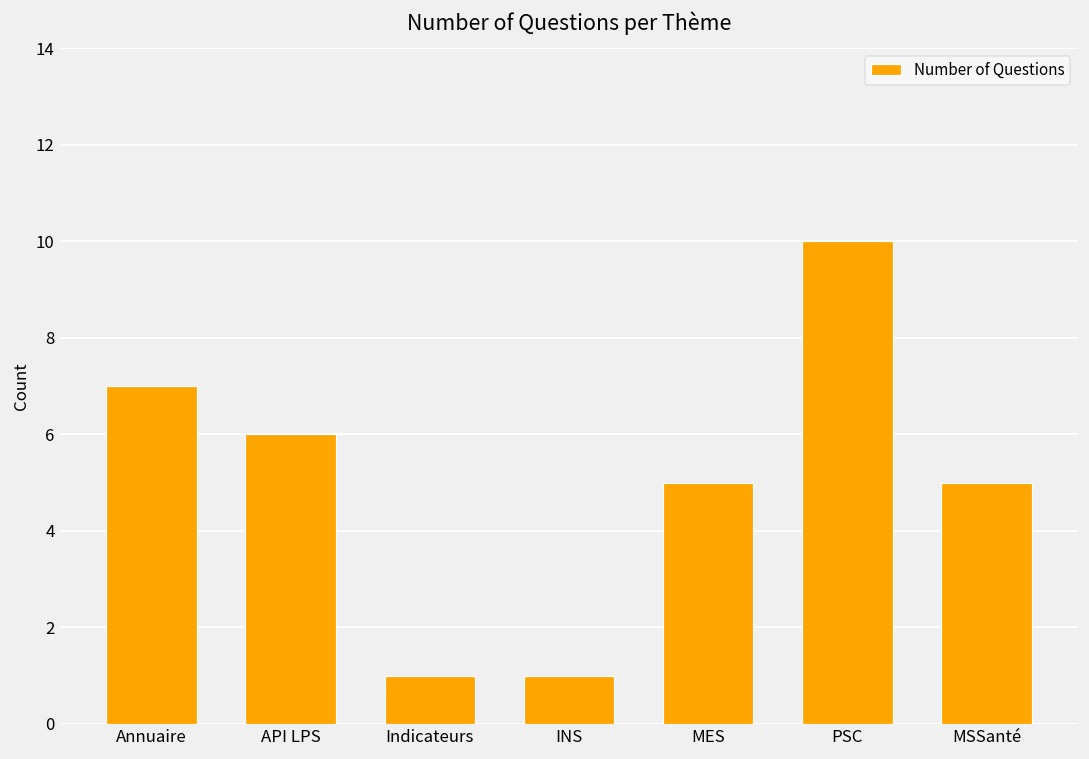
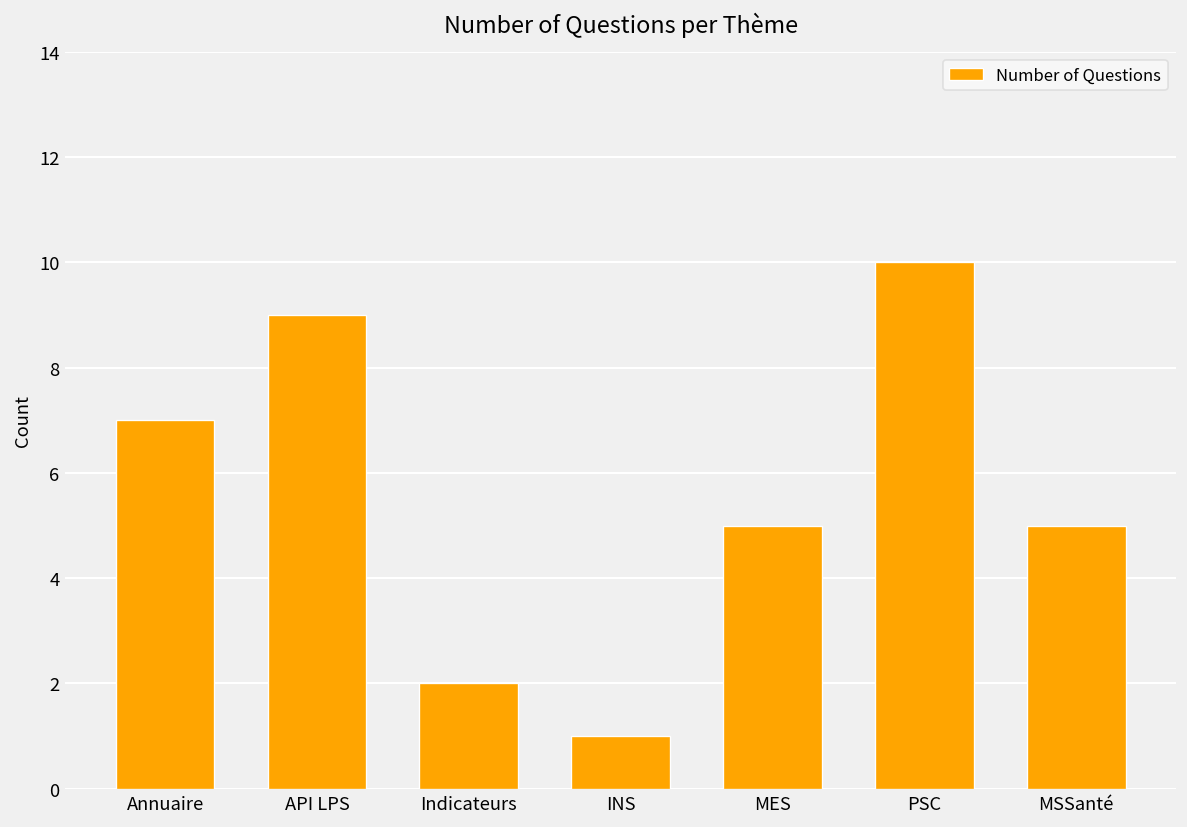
  {
    "Annuaire": 7,
-   "API LPS": 6,
-   "Indicateurs": 1,
+   "API LPS": 9,
+   "Indicateurs": 2,
    "INS": 1,
    "MES": 5,
    "PSC": 10,
    "MSSanté": 5
  }
